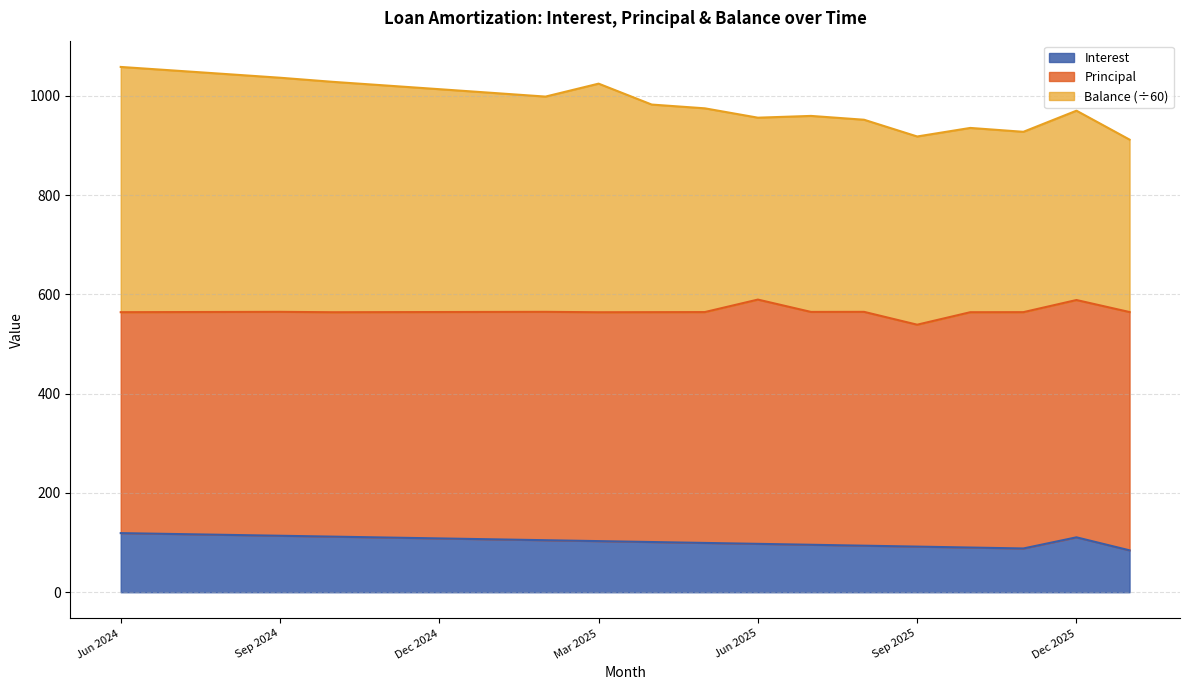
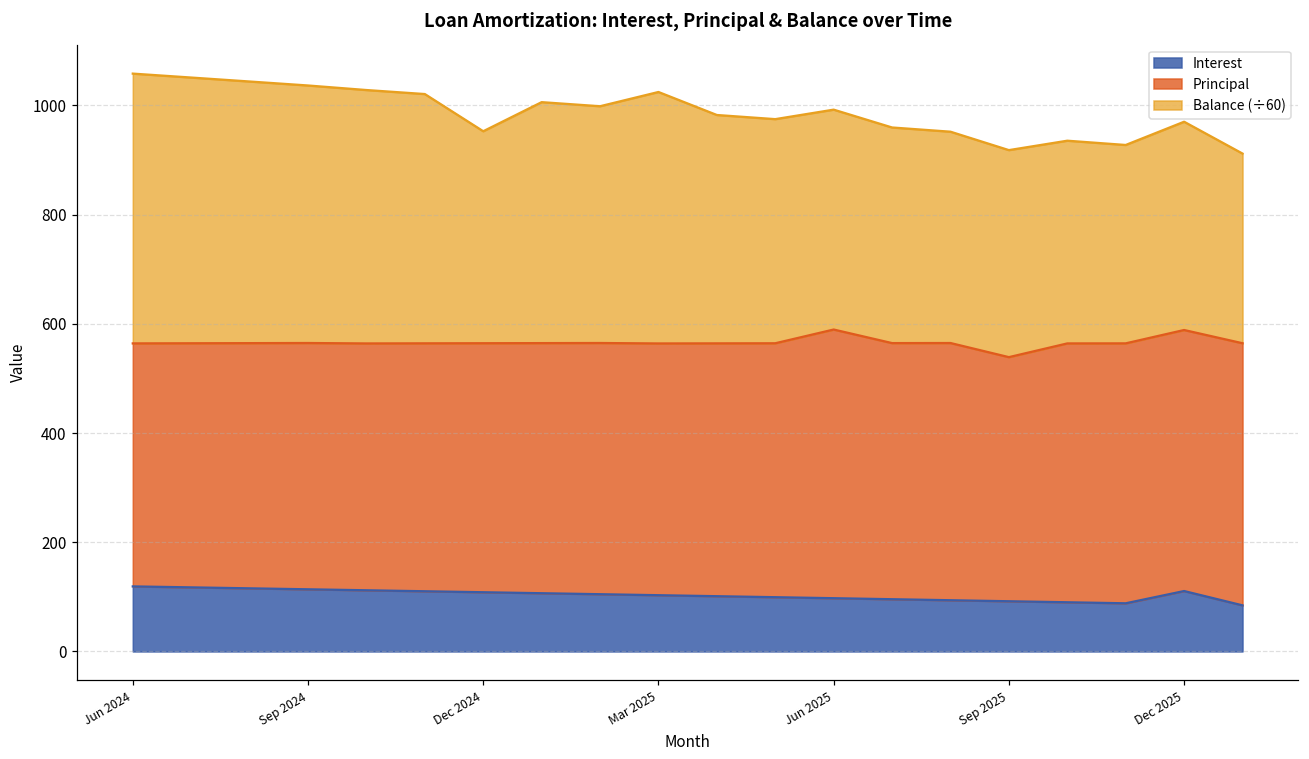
  {
    "Interest": {
      "Jun 2024": 120,
      "Sep 2024": 110,
      "Dec 2024": 110,
      "Mar 2025": 100,
      "Jun 2025": 100,
      "Sep 2025": 90,
      "Dec 2025": 110
    },
    "Principal": {
      "Jun 2024": 450,
      "Sep 2024": 450,
      "Dec 2024": 460,
      "Mar 2025": 460,
      "Jun 2025": 490,
      "Sep 2025": 450,
      "Dec 2025": 480
    },
    "Balance (÷60)": {
      "Jun 2024": 490,
      "Sep 2024": 470,
-     "Dec 2024": 450,
+     "Dec 2024": 390,
      "Mar 2025": 460,
-     "Jun 2025": 370,
+     "Jun 2025": 400,
      "Sep 2025": 380,
      "Dec 2025": 380
    }
  }
